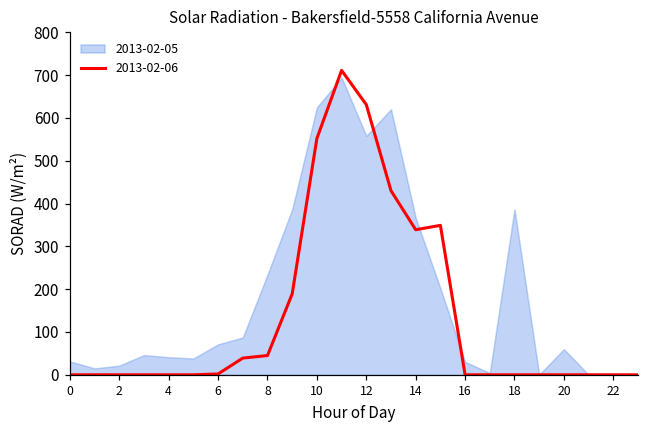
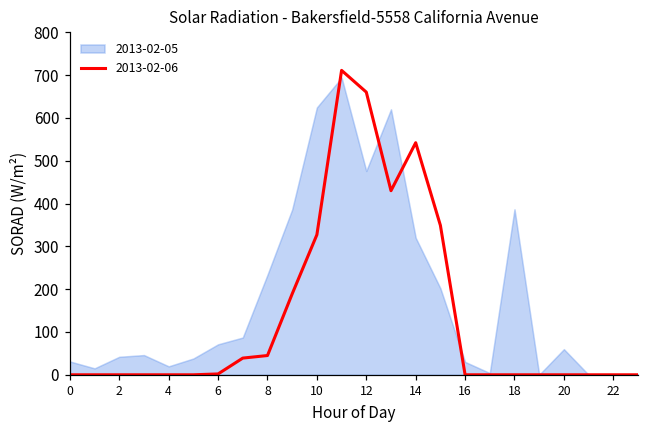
  {
    "2013-02-06": {
      "0": 0,
      "2": 0,
      "4": 0,
      "6": 0,
      "8": 50,
-     "10": 550,
-     "12": 630,
-     "14": 340,
+     "10": 330,
+     "12": 660,
+     "14": 540,
      "16": 0,
      "18": 0,
      "20": 0
    },
    "2013-02-05": {
      "0": 30,
-     "2": 20,
-     "4": 40,
+     "2": 40,
+     "4": 20,
      "6": 70,
      "8": 230,
      "10": 620,
-     "12": 560,
-     "14": 370,
+     "12": 480,
+     "14": 320,
      "16": 30,
      "18": 390,
      "20": 60
    }
  }
